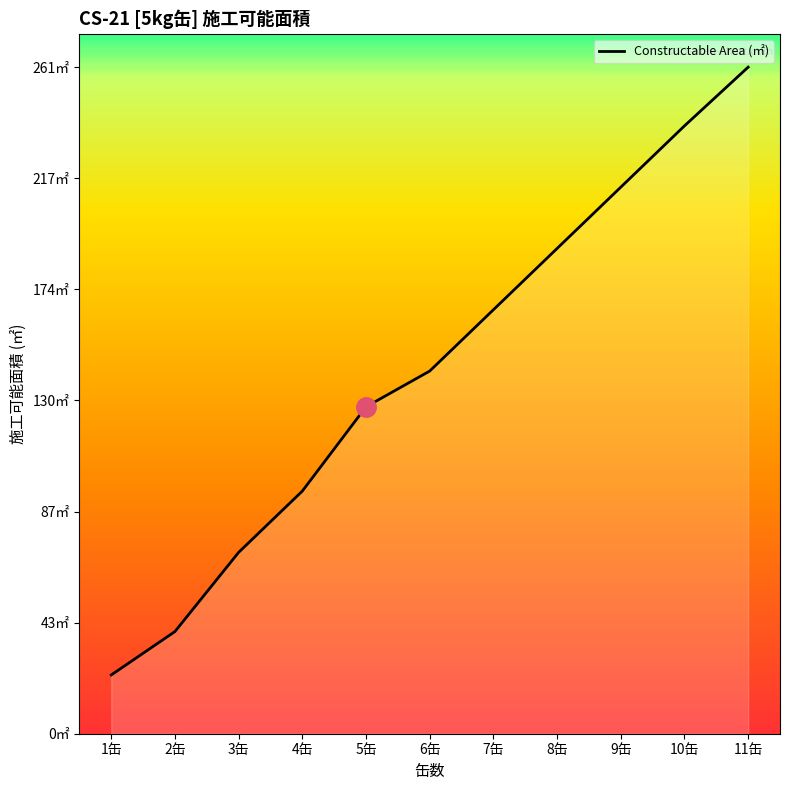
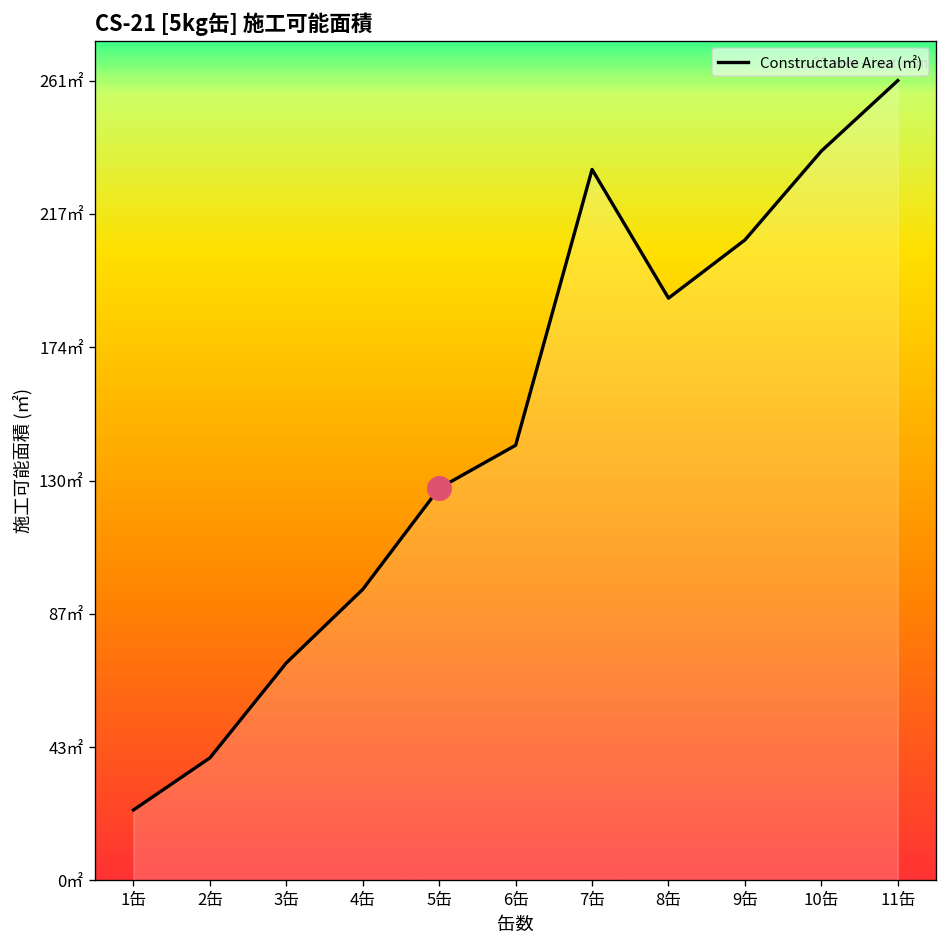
  {
    "Constructable Area (㎡)": {
      "1缶": "23㎡",
      "2缶": "40㎡",
      "3缶": "71㎡",
      "4缶": "95㎡",
      "6缶": "142㎡",
-     "7缶": "166㎡",
+     "7缶": "232㎡",
      "8缶": "190㎡",
-     "9缶": "214㎡",
+     "9缶": "209㎡",
      "10缶": "238㎡",
      "11缶": "261㎡"
    }
  }
